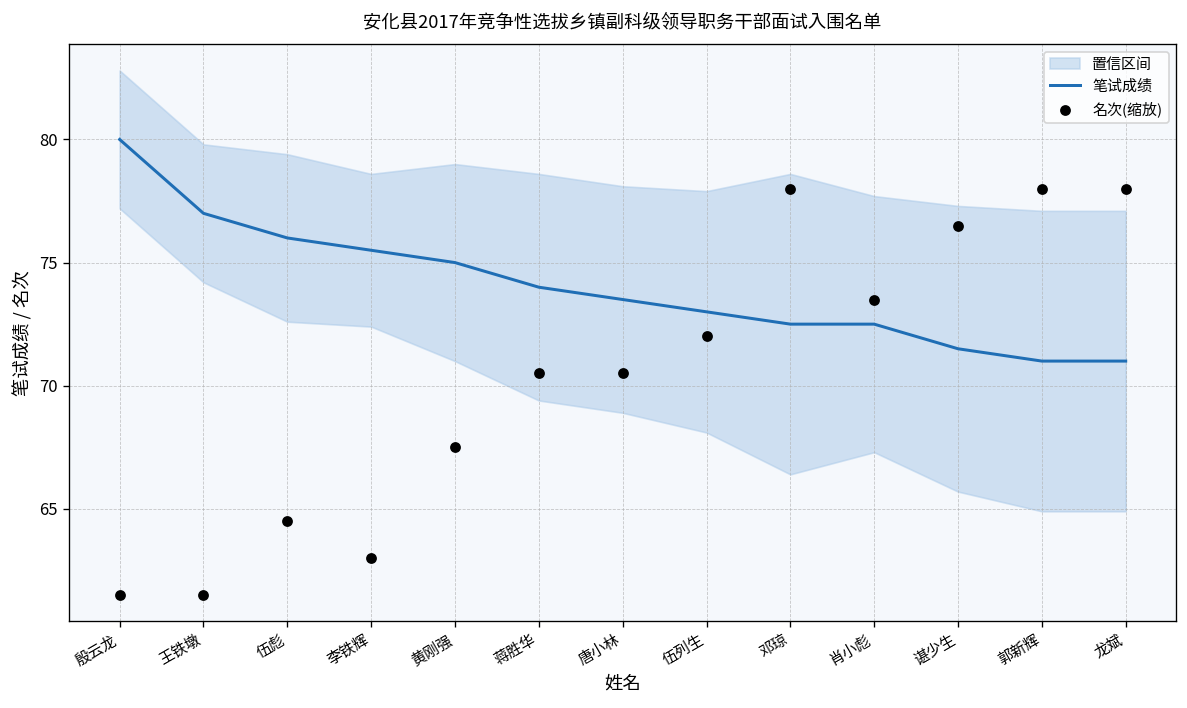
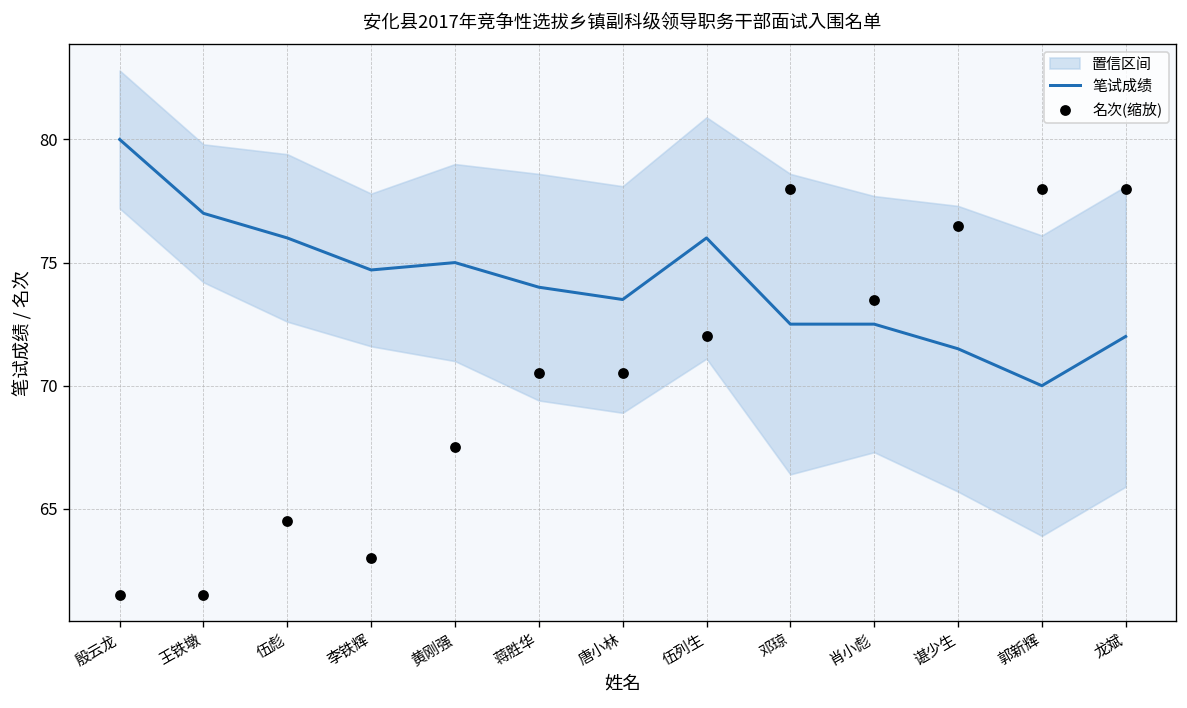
  {
    "笔试成绩": {
      "殷云龙": 80.0,
      "王铁墩": 77.0,
      "伍彪": 76.0,
-     "李铁辉": 75.5,
+     "李铁辉": 74.7,
      "黄刚强": 75.0,
      "蒋胜华": 74.0,
      "唐小林": 73.5,
-     "伍列生": 73,
+     "伍列生": 76,
      "邓琼": 72.5,
      "肖小彪": 72.5,
      "谌少生": 71.5,
-     "郭新辉": 71,
-     "龙斌": 71
+     "郭新辉": 70,
+     "龙斌": 72
    }
  }
